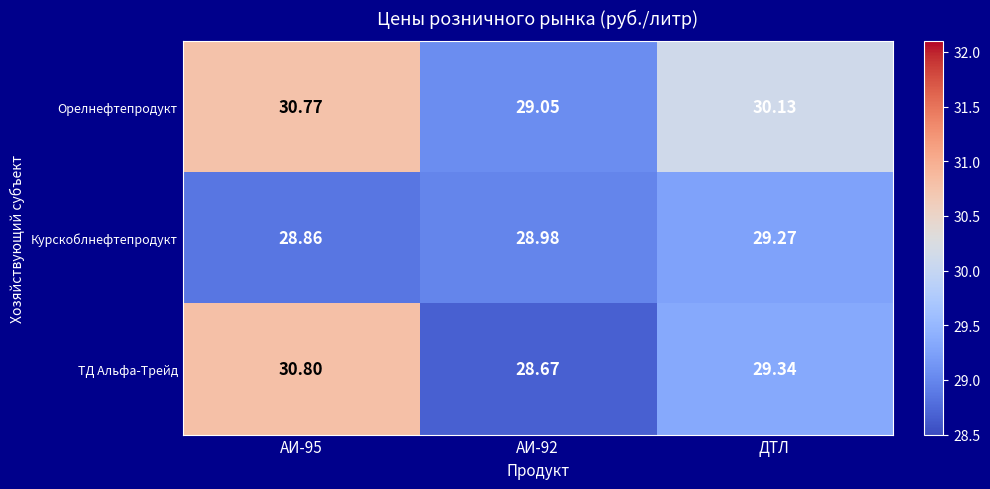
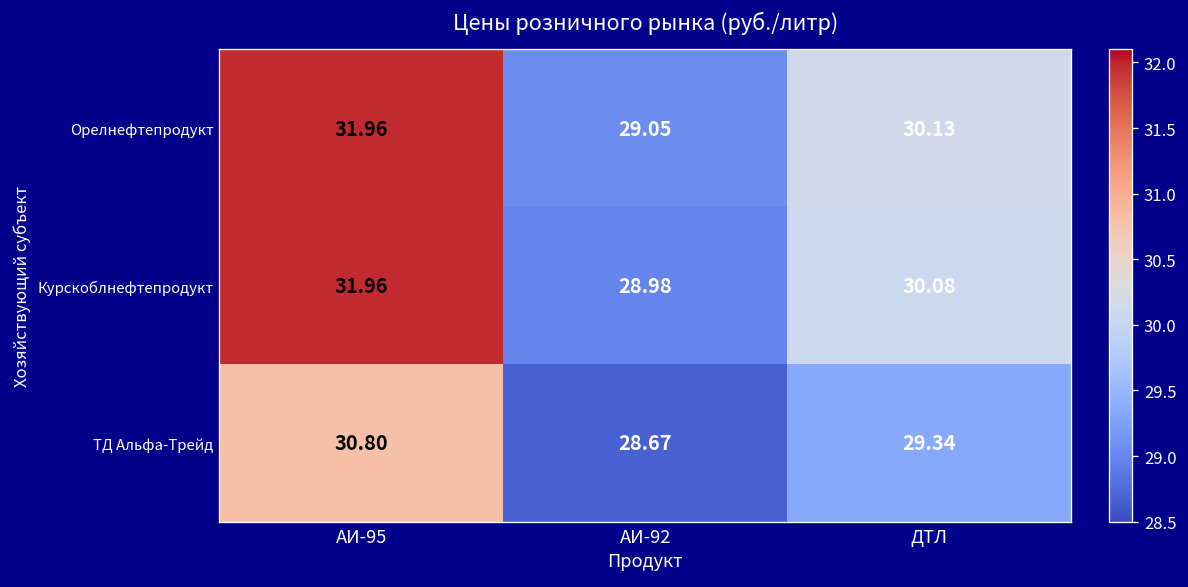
  {
    "Орелнефтепродукт": {
-     "АИ-95": 30.77,
+     "АИ-95": 31.96,
      "АИ-92": 29.05,
      "ДТЛ": 30.13
    },
    "Курскоблнефтепродукт": {
-     "АИ-95": 28.86,
+     "АИ-95": 31.96,
      "АИ-92": 28.98,
-     "ДТЛ": 29.27
+     "ДТЛ": 30.08
    },
    "ТД Альфа-Трейд": {
      "АИ-95": 30.80,
      "АИ-92": 28.67,
      "ДТЛ": 29.34
    }
  }
